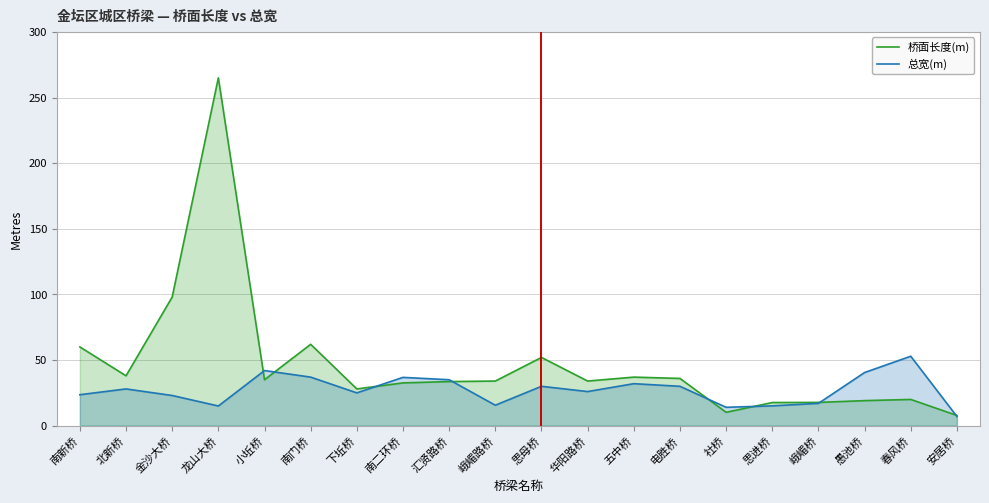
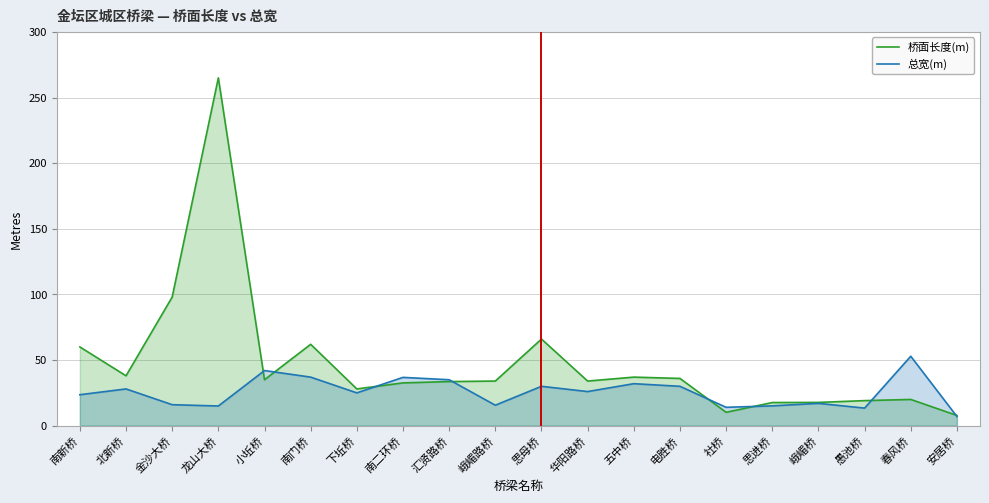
  {
    "桥面长度(m)": {
      "南新桥": 60,
      "北新桥": 38,
      "金沙大桥": 98,
      "龙山大桥": 265,
      "小坵桥": 35,
      "南门桥": 62,
      "下坵桥": 28,
      "南二环桥": 33,
      "峨嵋路桥": 34,
-     "思母桥": 52,
+     "思母桥": 66,
      "华阳路桥": 34,
      "五中桥": 37,
      "电胜桥": 36,
      "社桥": 10,
      "思进桥": 18,
      "愚池桥": 19,
      "春风桥": 20
    },
    "总宽(m)": {
      "南新桥": 24,
      "北新桥": 28,
-     "金沙大桥": 23,
+     "金沙大桥": 16,
      "龙山大桥": 15,
      "小坵桥": 42,
      "南门桥": 37,
      "下坵桥": 25,
      "南二环桥": 37,
      "峨嵋路桥": 16,
      "思母桥": 30,
      "华阳路桥": 26,
      "五中桥": 32,
      "电胜桥": 30,
      "社桥": 14,
      "思进桥": 15,
-     "愚池桥": 41,
+     "愚池桥": 13,
      "春风桥": 53
    }
  }
